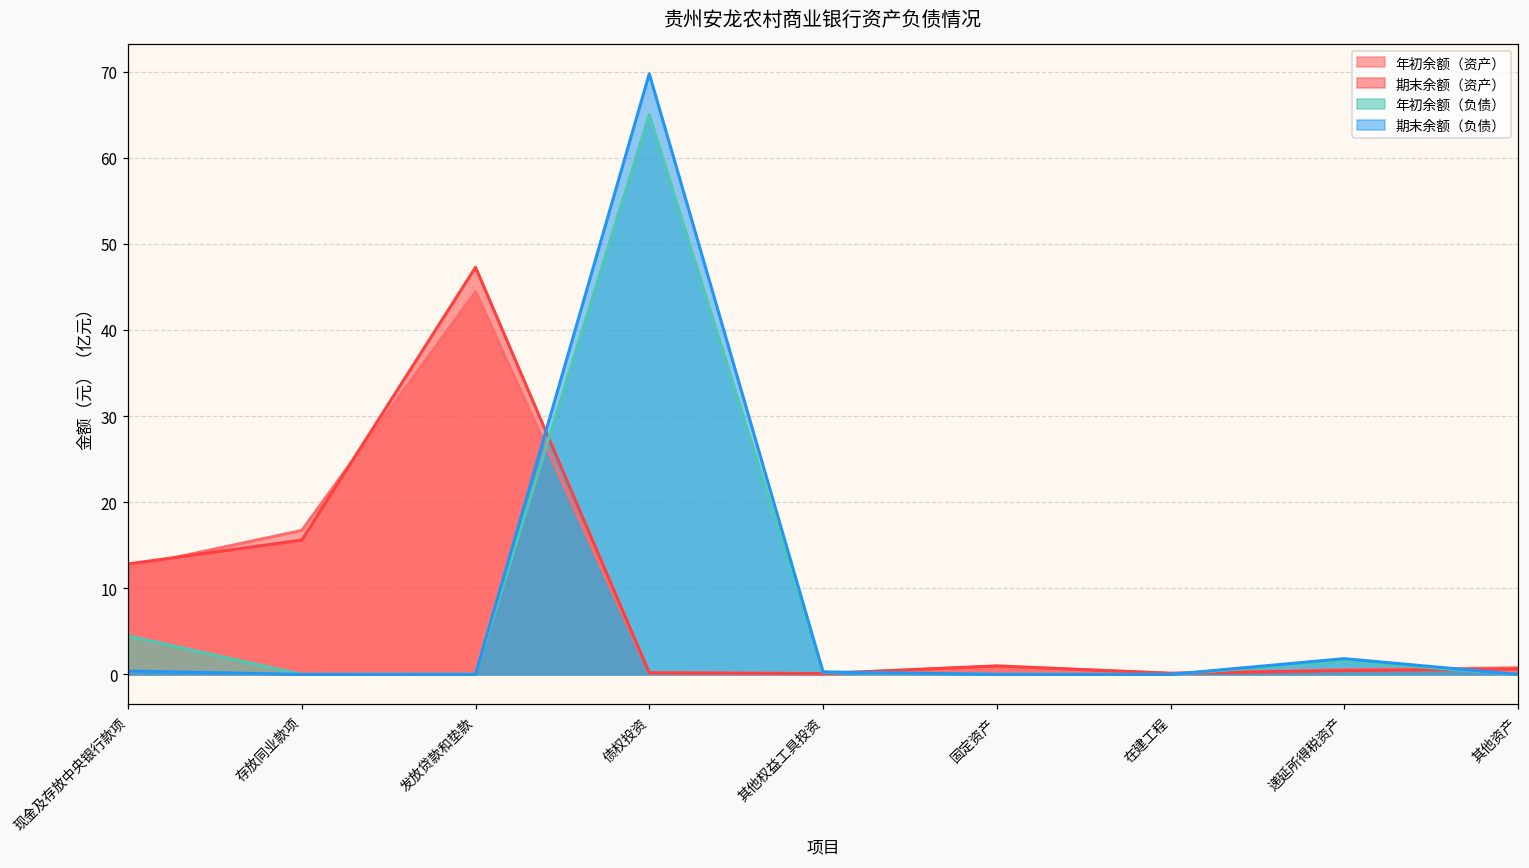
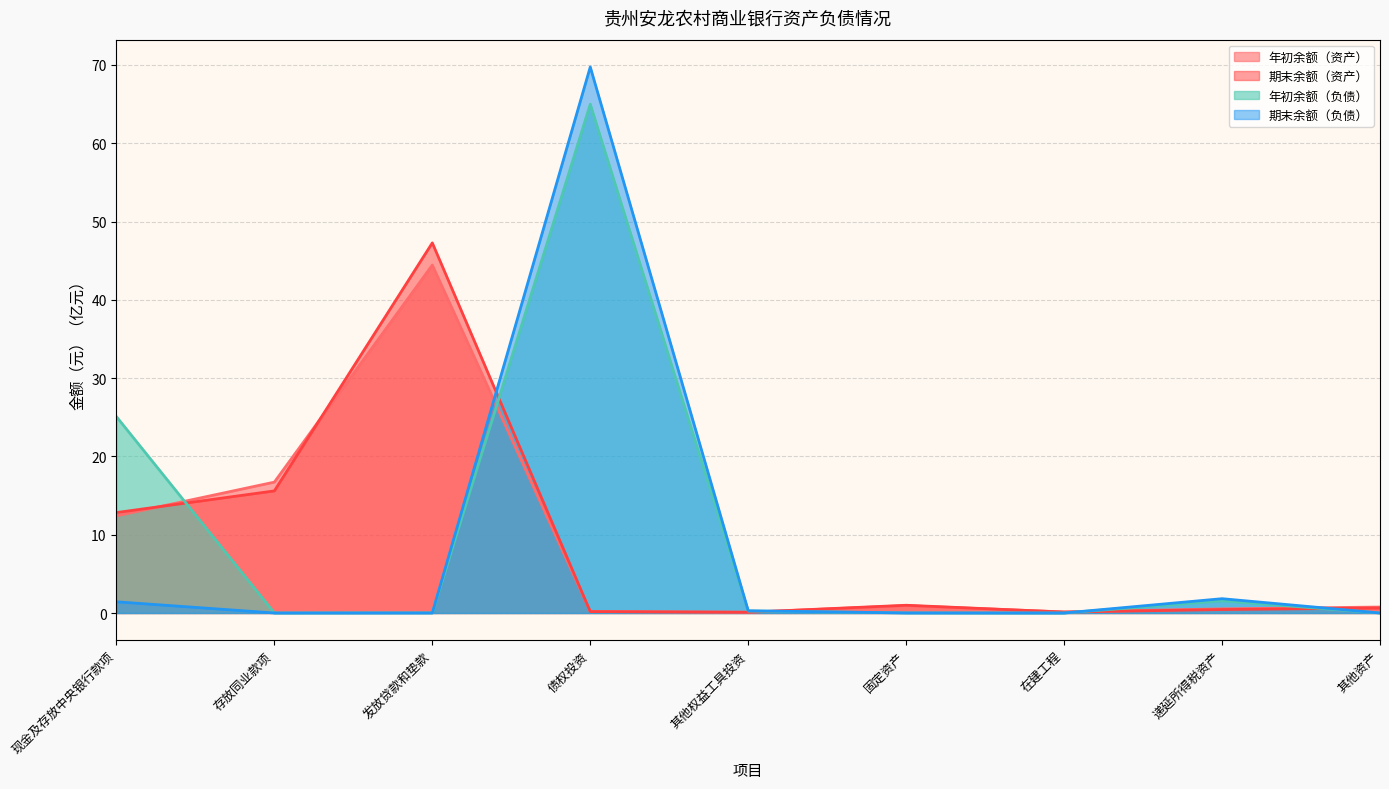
  {
    "年初余额（负债）": {
-     "现金及存放中央银行款项": 4,
+     "现金及存放中央银行款项": 25,
      "债权投资": 65
    },
    "期末余额（负债）": {
-     "现金及存放中央银行款项": 0,
+     "现金及存放中央银行款项": 1,
      "债权投资": 70
    }
  }
